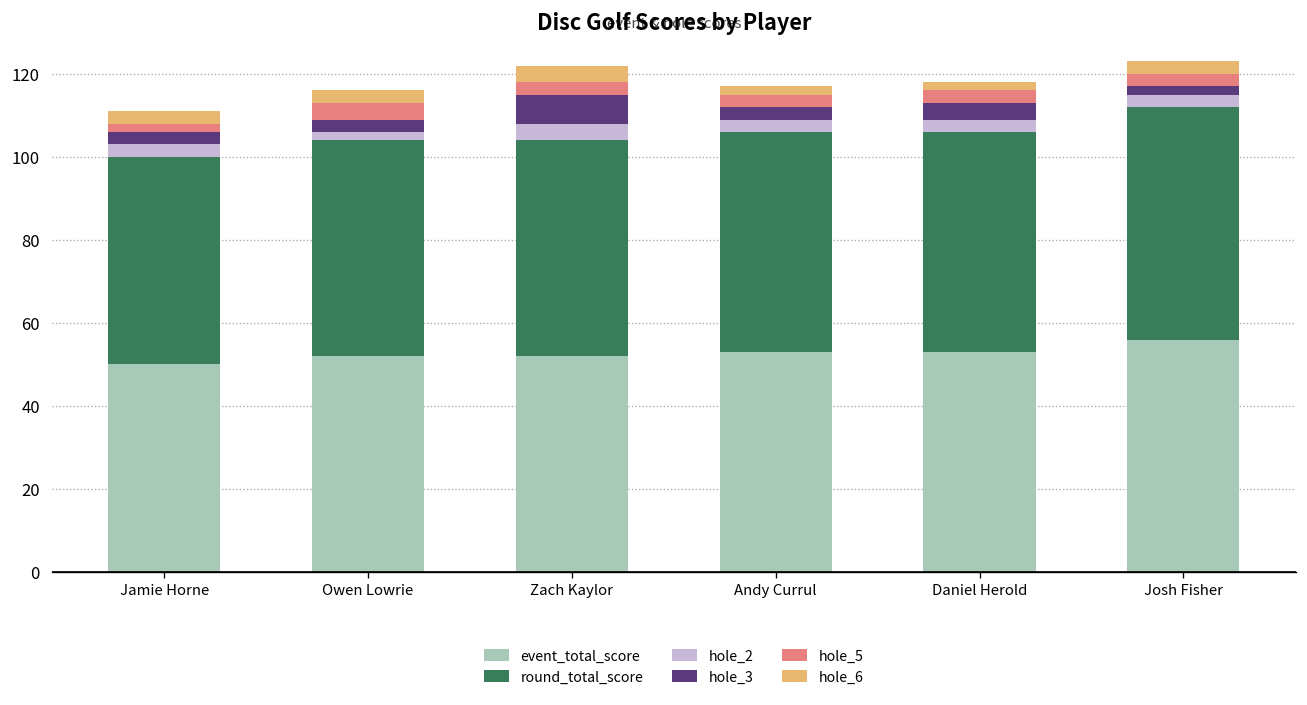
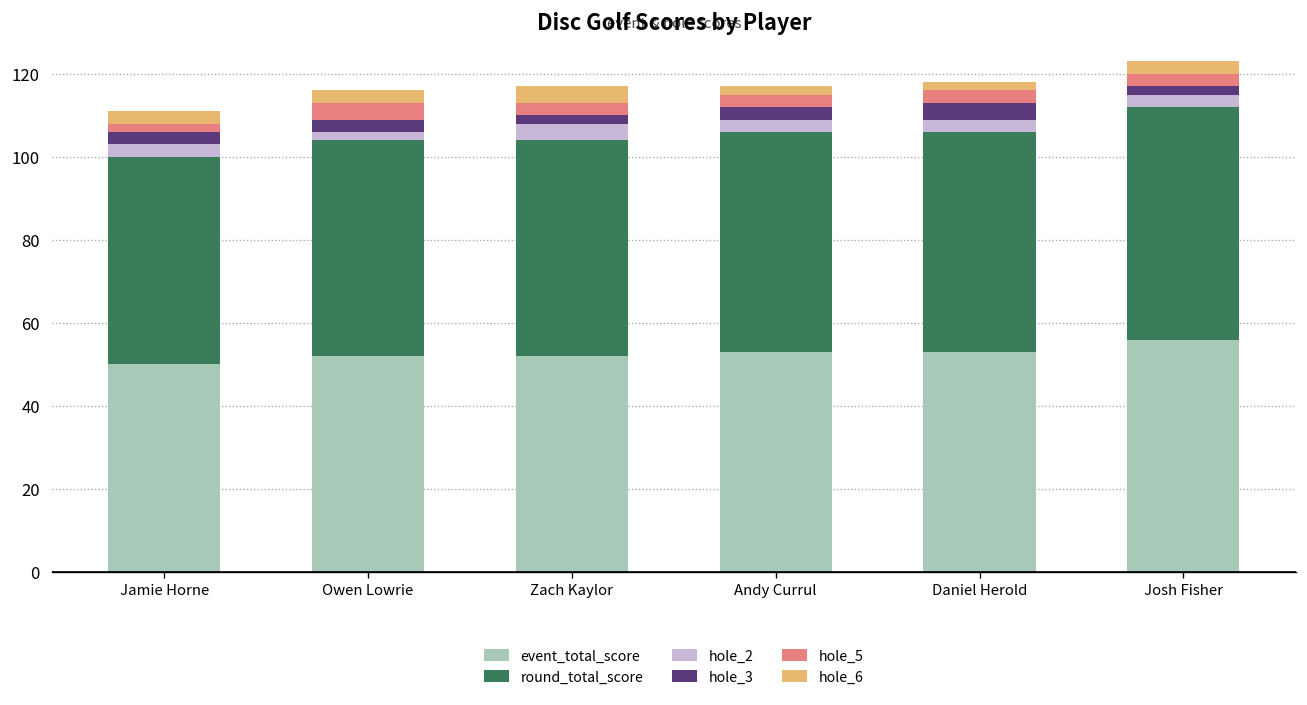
  {
    "round_total_score": {
      "Jamie Horne": 50,
      "Owen Lowrie": 52,
      "Zach Kaylor": 52,
      "Andy Currul": 53,
      "Daniel Herold": 53,
      "Josh Fisher": 56
    },
    "hole_3": {
      "Jamie Horne": 3,
      "Owen Lowrie": 3,
-     "Zach Kaylor": 7,
+     "Zach Kaylor": 2,
      "Andy Currul": 3,
      "Daniel Herold": 4,
      "Josh Fisher": 2
    }
  }
